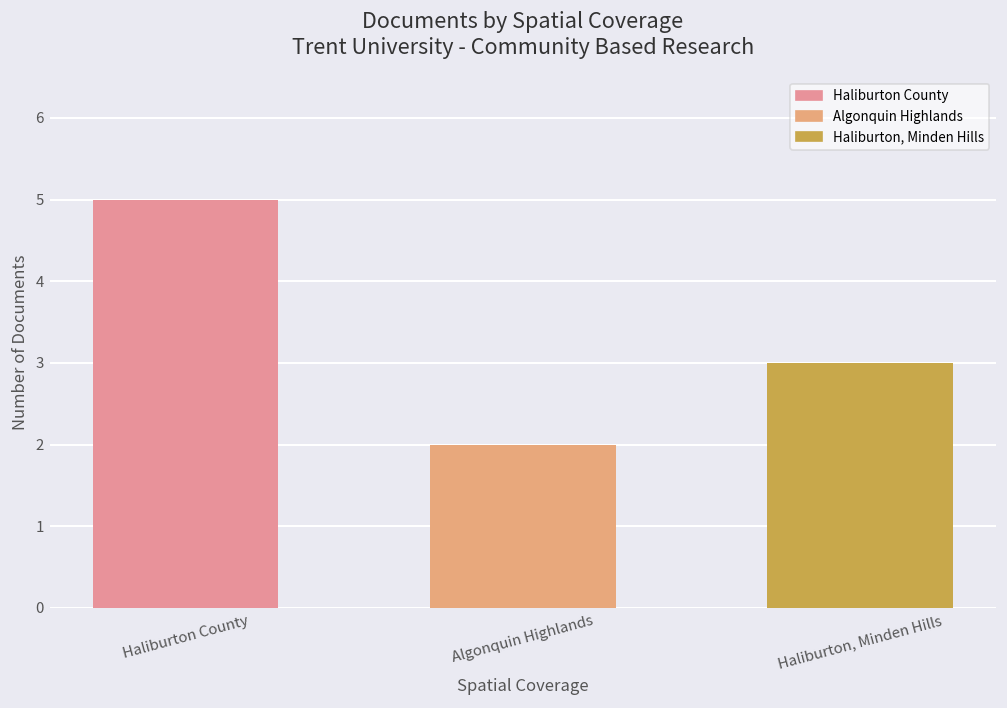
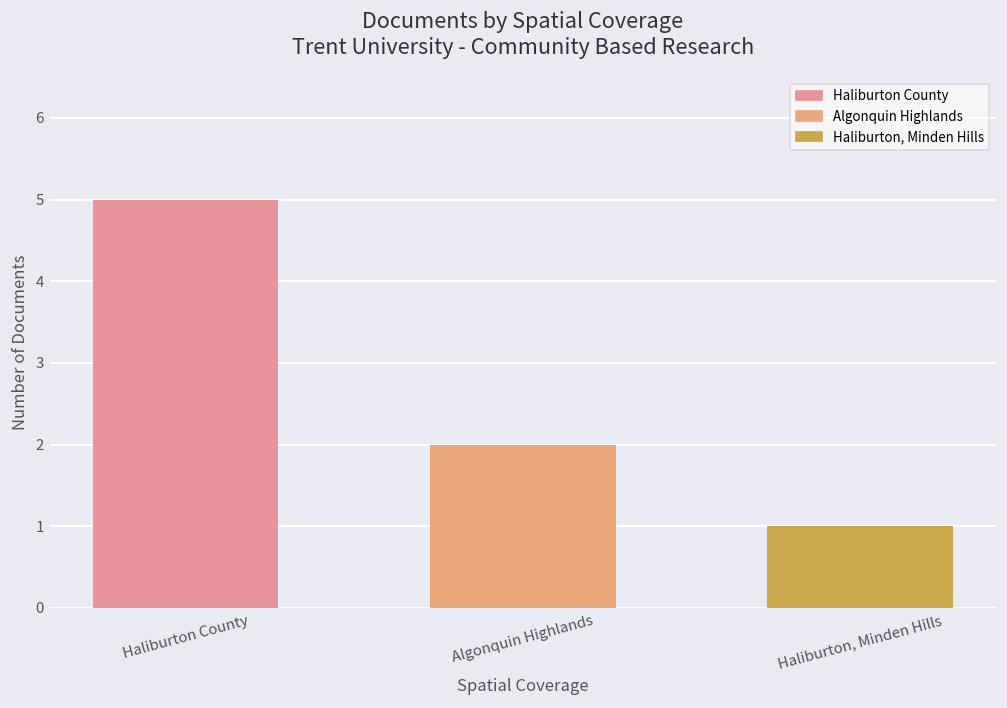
  {
    "Haliburton County": 5,
    "Algonquin Highlands": 2,
-   "Haliburton, Minden Hills": 3
+   "Haliburton, Minden Hills": 1
  }
